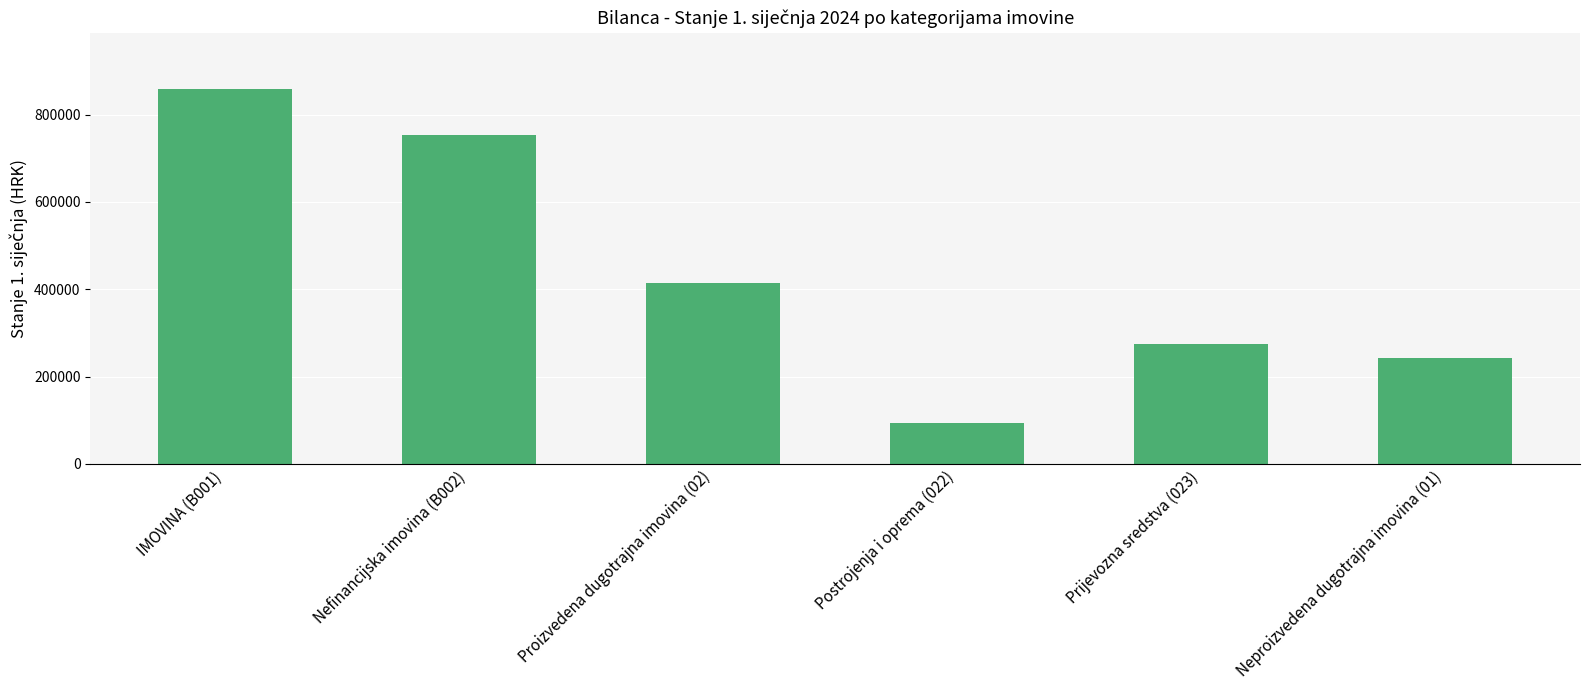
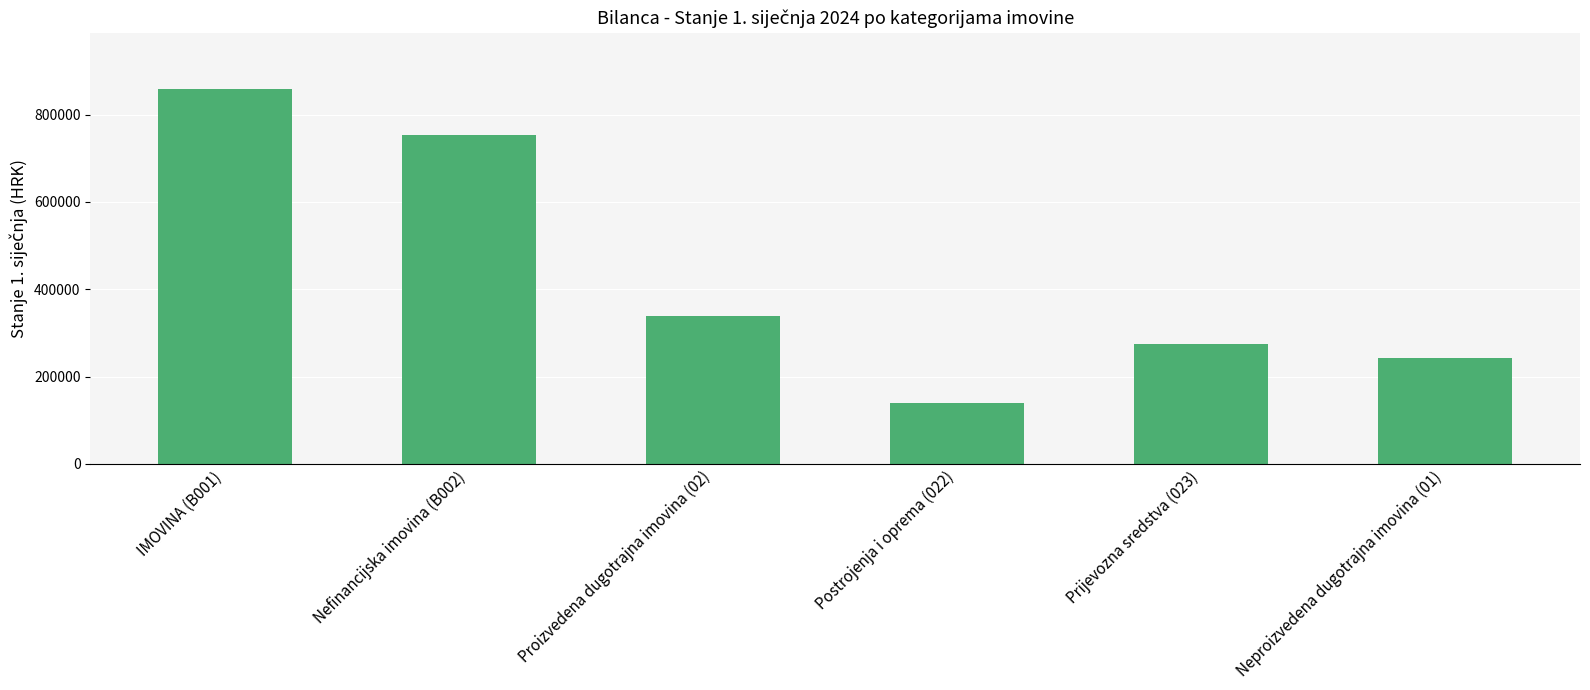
  {
    "IMOVINA (B001)": 860000,
    "Nefinancijska imovina (B002)": 750000,
-   "Proizvedena dugotrajna imovina (02)": 410000,
-   "Postrojenja i oprema (022)": 90000,
+   "Proizvedena dugotrajna imovina (02)": 340000,
+   "Postrojenja i oprema (022)": 140000,
    "Prijevozna sredstva (023)": 270000,
    "Neproizvedena dugotrajna imovina (01)": 240000
  }
